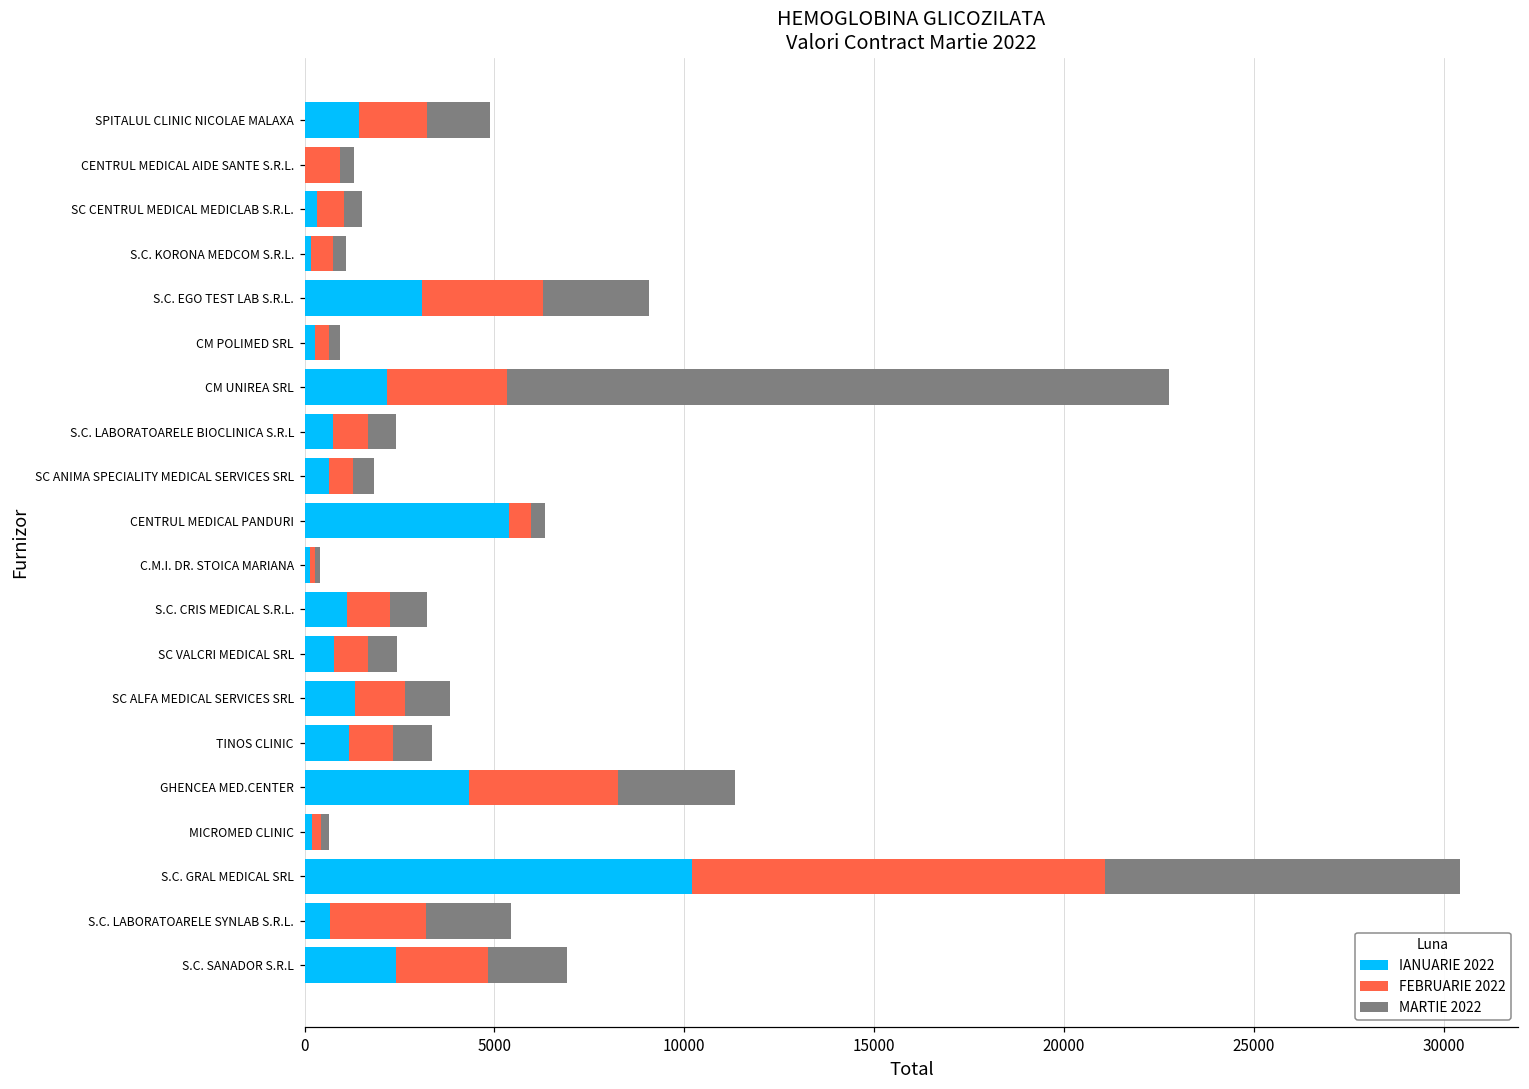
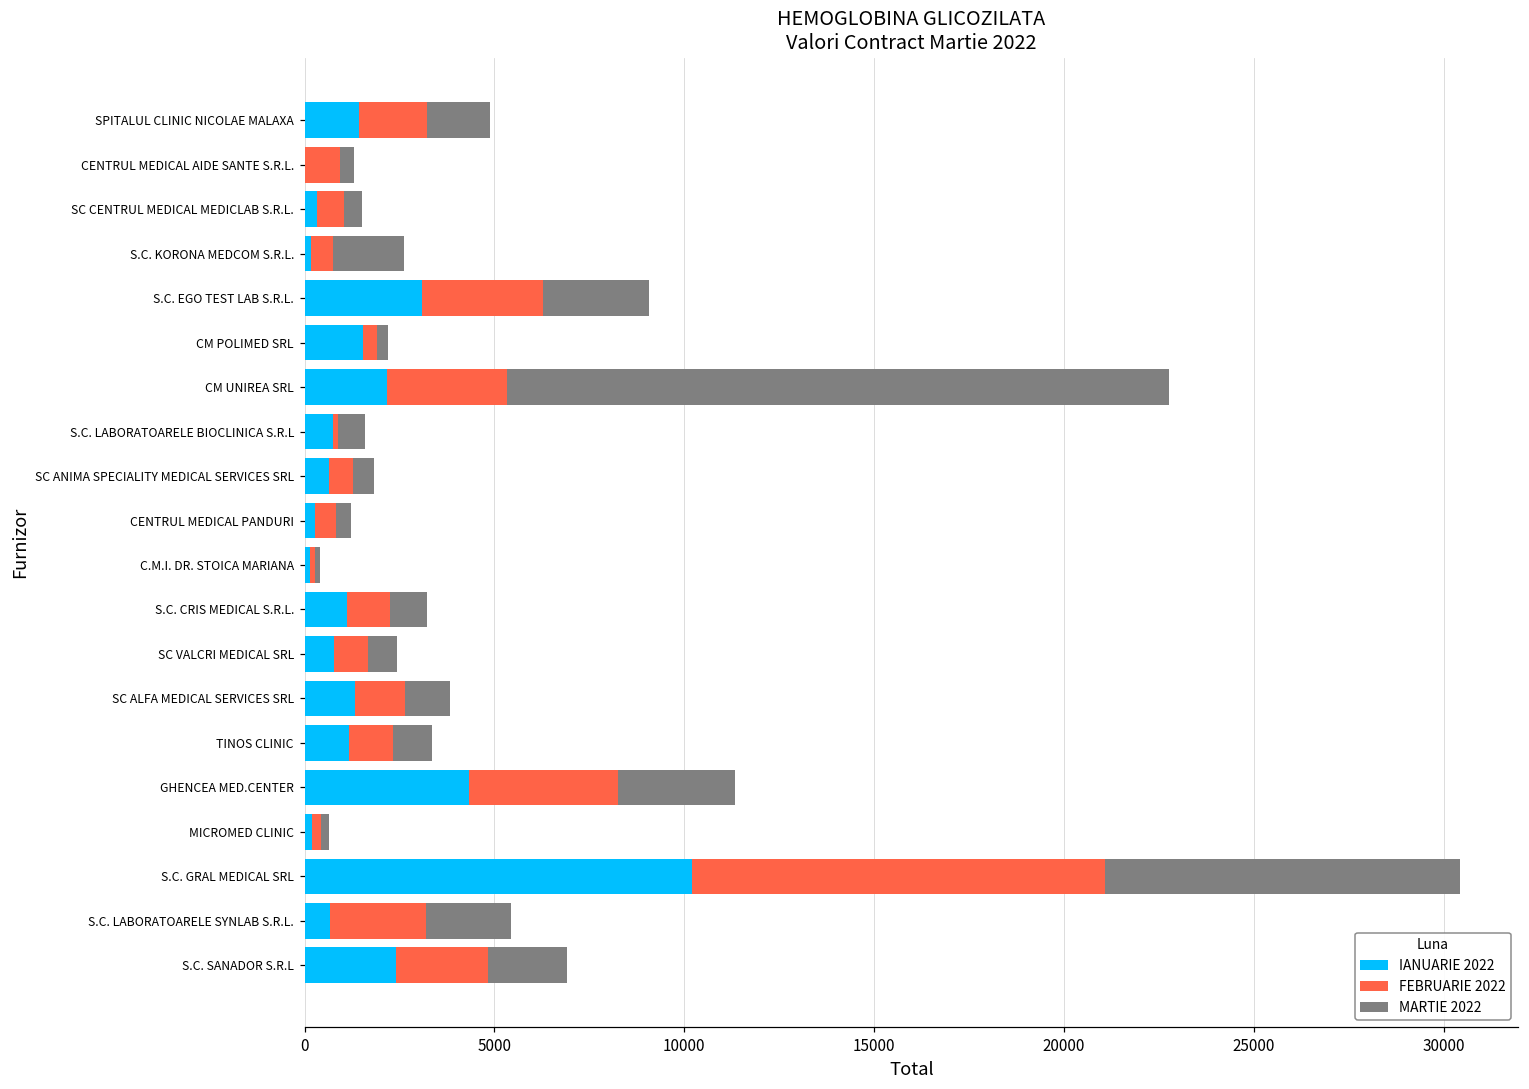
  {
    "IANUARIE 2022": {
      "SPITALUL CLINIC NICOLAE MALAXA": 1400,
      "CENTRUL MEDICAL AIDE SANTE S.R.L.": 0,
      "SC CENTRUL MEDICAL MEDICLAB S.R.L.": 300,
      "S.C. KORONA MEDCOM S.R.L.": 200,
      "S.C. EGO TEST LAB S.R.L.": 3100,
-     "CM POLIMED SRL": 300,
+     "CM POLIMED SRL": 1600,
      "CM UNIREA SRL": 2200,
      "S.C. LABORATOARELE BIOCLINICA S.R.L": 700,
      "SC ANIMA SPECIALITY MEDICAL SERVICES SRL": 600,
-     "CENTRUL MEDICAL PANDURI": 5400,
+     "CENTRUL MEDICAL PANDURI": 300,
      "C.M.I. DR. STOICA MARIANA": 100,
      "S.C. CRIS MEDICAL S.R.L.": 1100,
      "SC VALCRI MEDICAL SRL": 800,
      "SC ALFA MEDICAL SERVICES SRL": 1300,
      "TINOS CLINIC": 1200,
      "GHENCEA MED.CENTER": 4300,
      "MICROMED CLINIC": 200,
      "S.C. GRAL MEDICAL SRL": 10200,
      "S.C. LABORATOARELE SYNLAB S.R.L.": 700,
      "S.C. SANADOR S.R.L": 2400
    },
    "FEBRUARIE 2022": {
      "SPITALUL CLINIC NICOLAE MALAXA": 1800,
      "CENTRUL MEDICAL AIDE SANTE S.R.L.": 900,
      "SC CENTRUL MEDICAL MEDICLAB S.R.L.": 700,
      "S.C. KORONA MEDCOM S.R.L.": 600,
      "S.C. EGO TEST LAB S.R.L.": 3200,
      "CM POLIMED SRL": 400,
      "CM UNIREA SRL": 3100,
-     "S.C. LABORATOARELE BIOCLINICA S.R.L": 900,
+     "S.C. LABORATOARELE BIOCLINICA S.R.L": 100,
      "SC ANIMA SPECIALITY MEDICAL SERVICES SRL": 600,
      "CENTRUL MEDICAL PANDURI": 600,
      "C.M.I. DR. STOICA MARIANA": 100,
      "S.C. CRIS MEDICAL S.R.L.": 1100,
      "SC VALCRI MEDICAL SRL": 900,
      "SC ALFA MEDICAL SERVICES SRL": 1300,
      "TINOS CLINIC": 1200,
      "GHENCEA MED.CENTER": 3900,
      "MICROMED CLINIC": 200,
      "S.C. GRAL MEDICAL SRL": 10900,
      "S.C. LABORATOARELE SYNLAB S.R.L.": 2500,
      "S.C. SANADOR S.R.L": 2400
    },
    "MARTIE 2022": {
      "SPITALUL CLINIC NICOLAE MALAXA": 1700,
      "CENTRUL MEDICAL AIDE SANTE S.R.L.": 400,
      "SC CENTRUL MEDICAL MEDICLAB S.R.L.": 500,
-     "S.C. KORONA MEDCOM S.R.L.": 300,
+     "S.C. KORONA MEDCOM S.R.L.": 1800,
      "S.C. EGO TEST LAB S.R.L.": 2800,
      "CM POLIMED SRL": 300,
      "CM UNIREA SRL": 17400,
      "S.C. LABORATOARELE BIOCLINICA S.R.L": 700,
      "SC ANIMA SPECIALITY MEDICAL SERVICES SRL": 600,
      "CENTRUL MEDICAL PANDURI": 400,
      "C.M.I. DR. STOICA MARIANA": 100,
      "S.C. CRIS MEDICAL S.R.L.": 1000,
      "SC VALCRI MEDICAL SRL": 800,
      "SC ALFA MEDICAL SERVICES SRL": 1200,
      "TINOS CLINIC": 1000,
      "GHENCEA MED.CENTER": 3100,
      "MICROMED CLINIC": 200,
      "S.C. GRAL MEDICAL SRL": 9400,
      "S.C. LABORATOARELE SYNLAB S.R.L.": 2200,
      "S.C. SANADOR S.R.L": 2100
    }
  }
